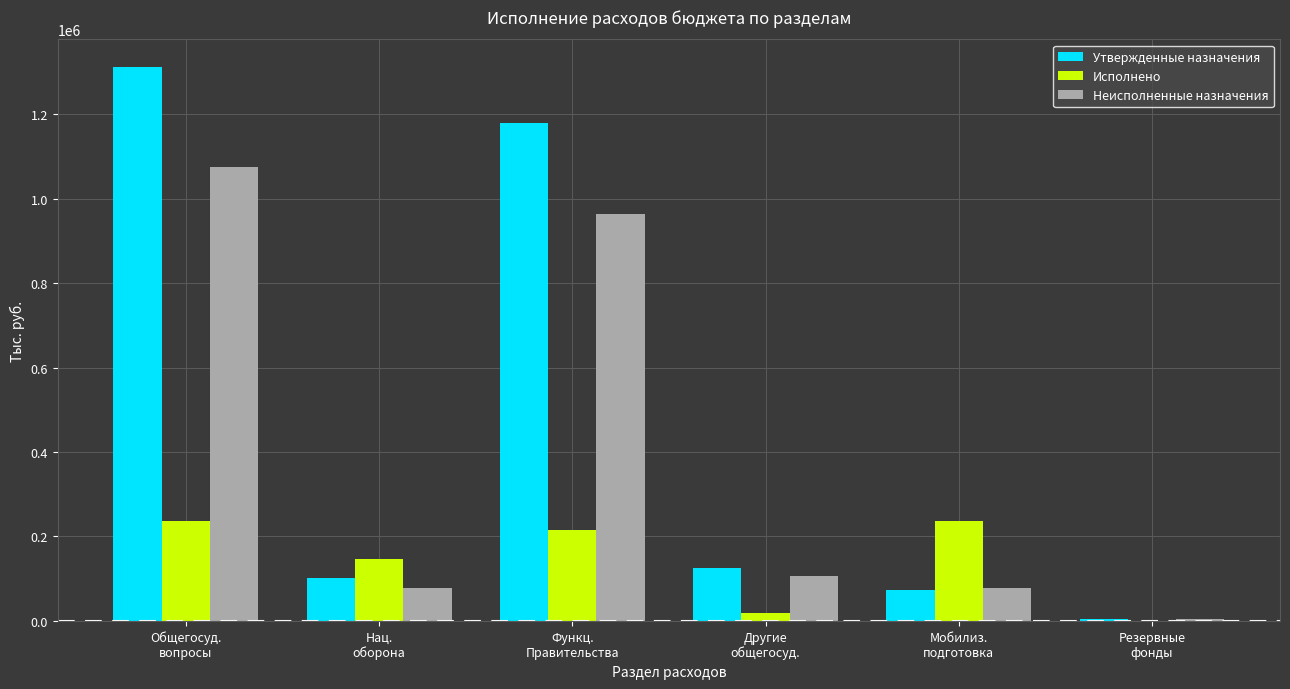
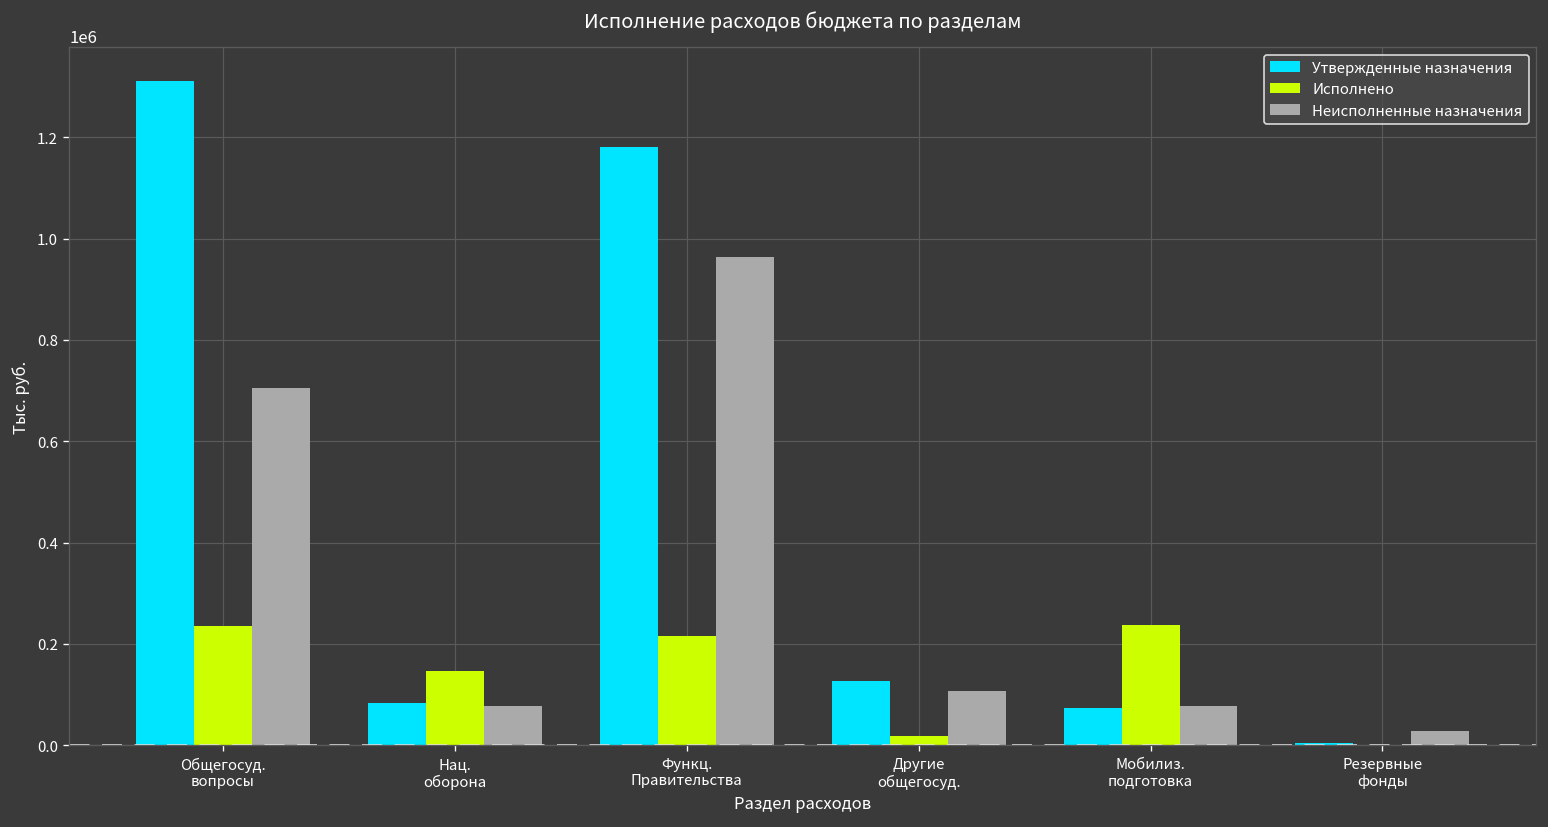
  {
    "Утвержденные назначения": {
      "Общегосуд. вопросы": 1310000,
-     "Нац. оборона": 100000,
+     "Нац. оборона": 80000,
      "Функц. Правительства": 1180000,
      "Другие общегосуд.": 130000,
      "Мобилиз. подготовка": 70000
    },
    "Исполнено": {
      "Общегосуд. вопросы": 240000,
      "Нац. оборона": 150000,
      "Функц. Правительства": 220000,
      "Другие общегосуд.": 20000,
      "Мобилиз. подготовка": 240000,
      "Резервные фонды": 0
    },
    "Неисполненные назначения": {
-     "Общегосуд. вопросы": 1080000,
+     "Общегосуд. вопросы": 710000,
      "Нац. оборона": 80000,
      "Функц. Правительства": 960000,
      "Другие общегосуд.": 110000,
      "Мобилиз. подготовка": 80000,
-     "Резервные фонды": 10000
+     "Резервные фонды": 30000
    }
  }
